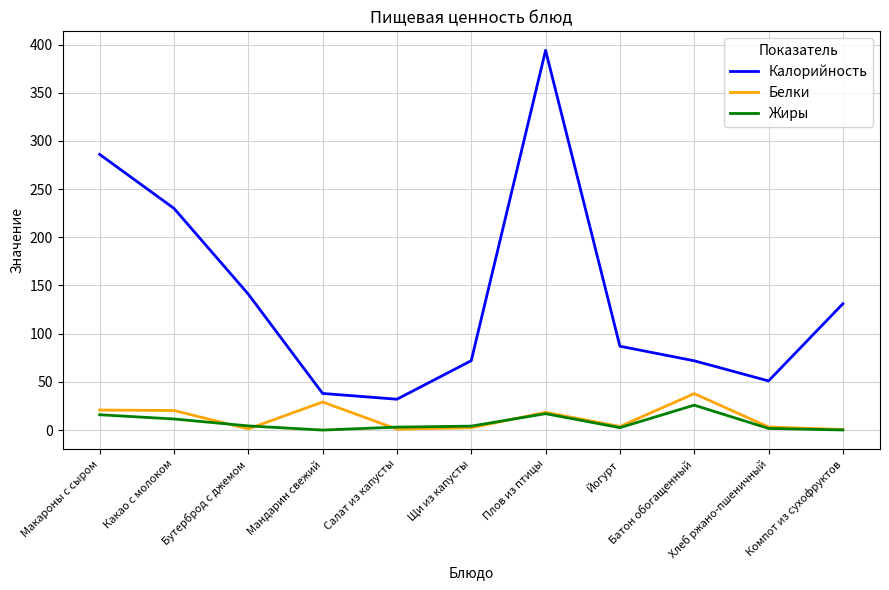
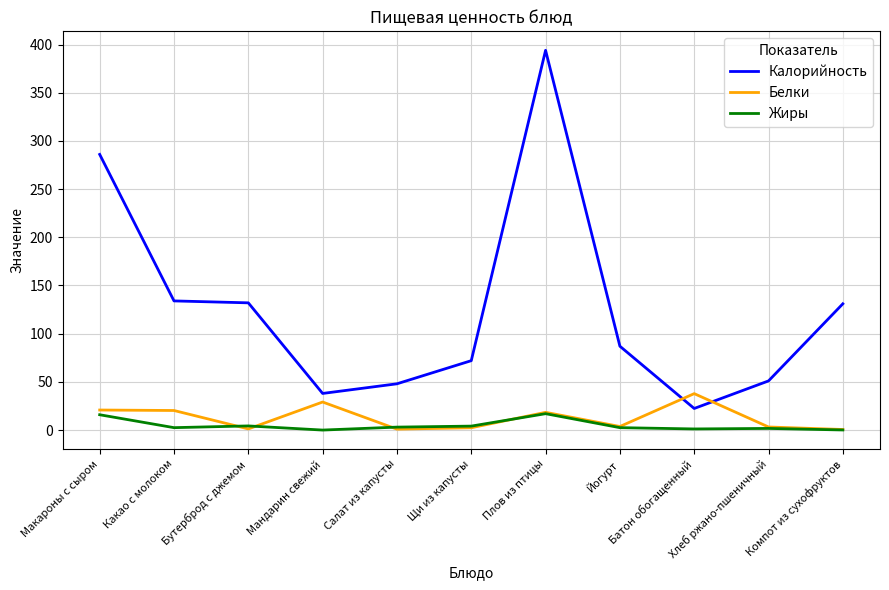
  {
    "Калорийность": {
      "Макароны с сыром": 290,
-     "Какао с молоком": 230,
-     "Бутерброд с джемом": 140,
+     "Какао с молоком": 130,
+     "Бутерброд с джемом": 130,
      "Мандарин свежий": 40,
-     "Салат из капусты": 30,
+     "Салат из капусты": 50,
      "Щи из капусты": 70,
      "Плов из птицы": 390,
      "Йогурт": 90,
-     "Батон обогащенный": 70,
+     "Батон обогащенный": 20,
      "Хлеб ржано-пшеничный": 50,
      "Компот из сухофруктов": 130
    },
    "Белки": {
      "Макароны с сыром": 20,
      "Какао с молоком": 20,
      "Бутерброд с джемом": 0,
      "Мандарин свежий": 30,
      "Батон обогащенный": 40
    },
    "Жиры": {
      "Макароны с сыром": 20,
-     "Какао с молоком": 10,
+     "Какао с молоком": 0,
      "Бутерброд с джемом": 0,
      "Мандарин свежий": 0,
-     "Батон обогащенный": 30
+     "Батон обогащенный": 0
    }
  }
